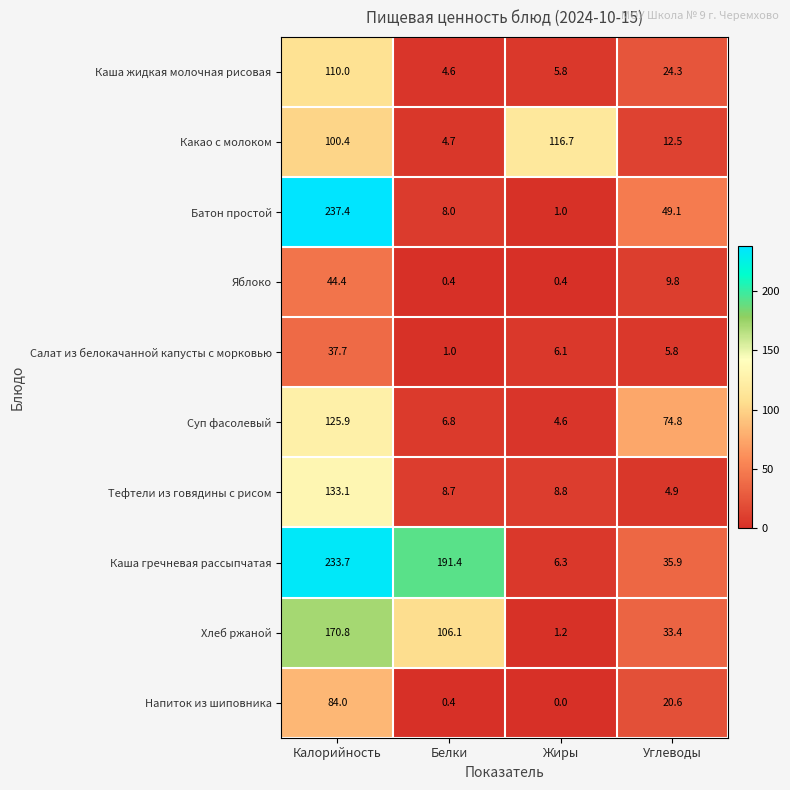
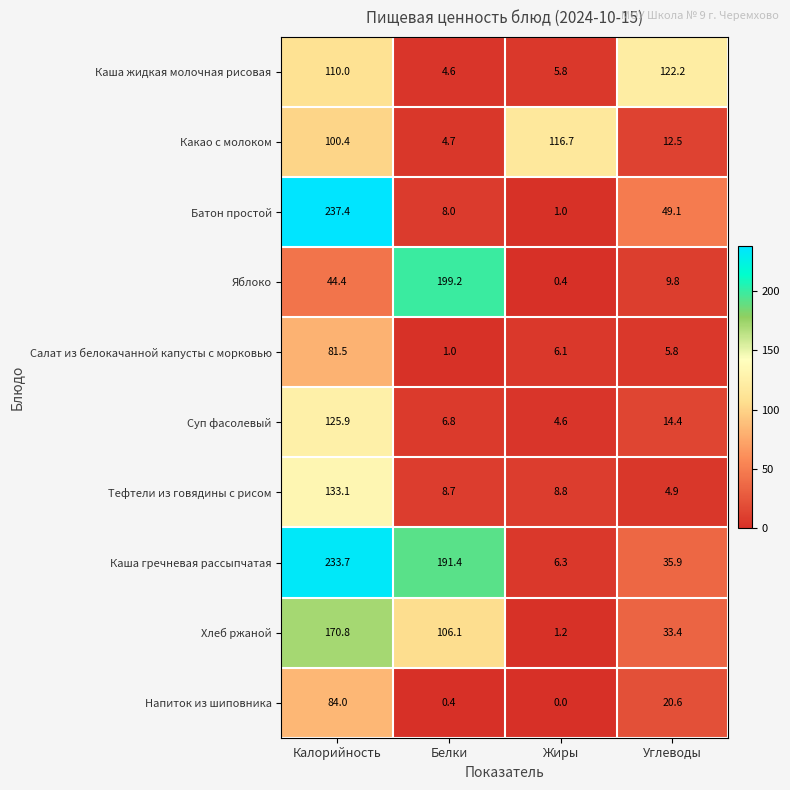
  {
    "Каша жидкая молочная рисовая": {
      "Калорийность": 110.0,
      "Белки": 4.6,
      "Жиры": 5.8,
-     "Углеводы": 24.3
+     "Углеводы": 122.2
    },
    "Какао с молоком": {
      "Калорийность": 100.4,
      "Белки": 4.7,
      "Жиры": 116.7,
      "Углеводы": 12.5
    },
    "Батон простой": {
      "Калорийность": 237.4,
      "Белки": 8.0,
      "Жиры": 1.0,
      "Углеводы": 49.1
    },
    "Яблоко": {
      "Калорийность": 44.4,
-     "Белки": 0.4,
+     "Белки": 199.2,
      "Жиры": 0.4,
      "Углеводы": 9.8
    },
    "Салат из белокачанной капусты с морковью": {
-     "Калорийность": 37.7,
+     "Калорийность": 81.5,
      "Белки": 1.0,
      "Жиры": 6.1,
      "Углеводы": 5.8
    },
    "Суп фасолевый": {
      "Калорийность": 125.9,
      "Белки": 6.8,
      "Жиры": 4.6,
-     "Углеводы": 74.8
+     "Углеводы": 14.4
    },
    "Тефтели из говядины с рисом": {
      "Калорийность": 133.1,
      "Белки": 8.7,
      "Жиры": 8.8,
      "Углеводы": 4.9
    },
    "Каша гречневая рассыпчатая": {
      "Калорийность": 233.7,
      "Белки": 191.4,
      "Жиры": 6.3,
      "Углеводы": 35.9
    },
    "Хлеб ржаной": {
      "Калорийность": 170.8,
      "Белки": 106.1,
      "Жиры": 1.2,
      "Углеводы": 33.4
    },
    "Напиток из шиповника": {
      "Калорийность": 84.0,
      "Белки": 0.4,
      "Жиры": 0.0,
      "Углеводы": 20.6
    }
  }
